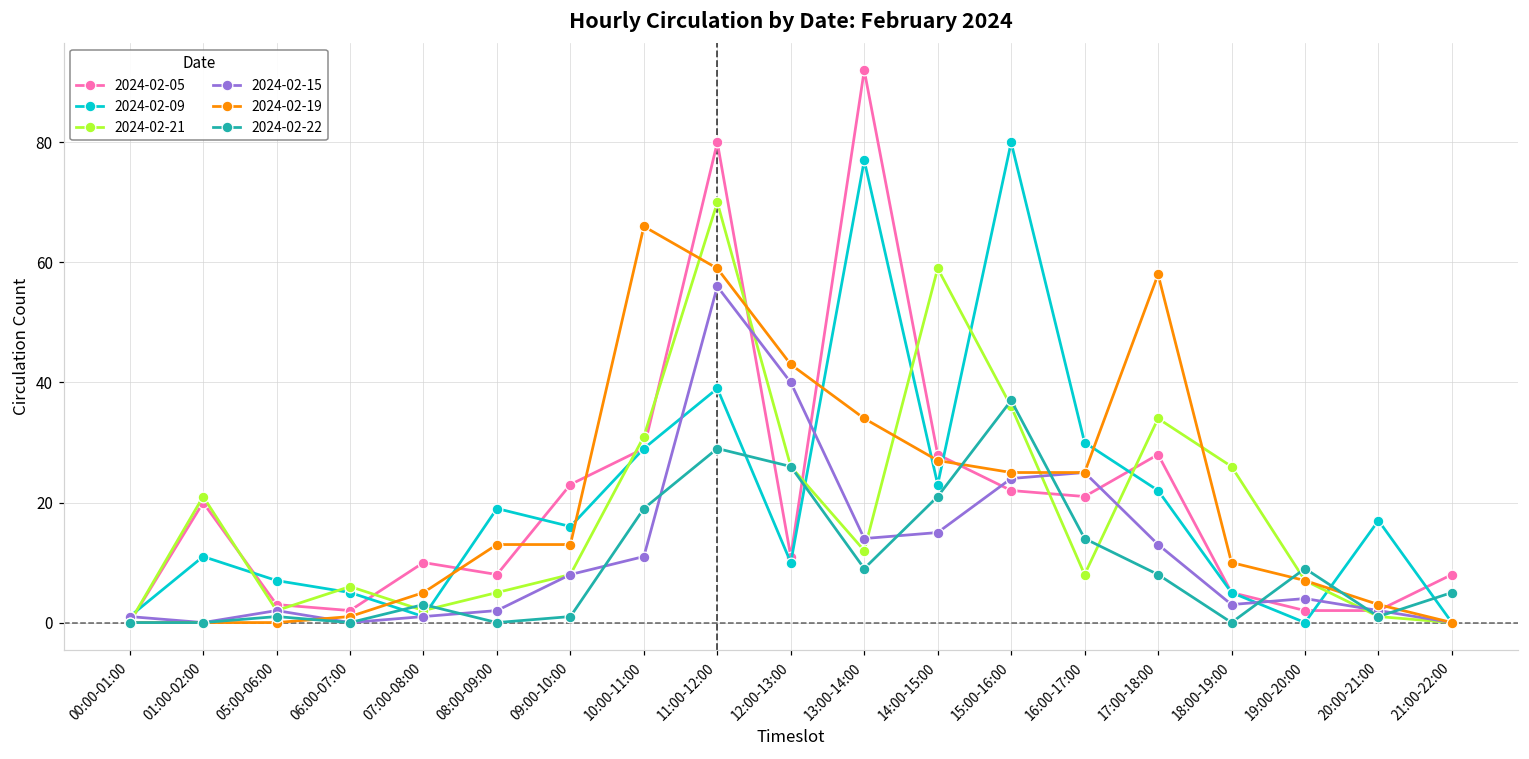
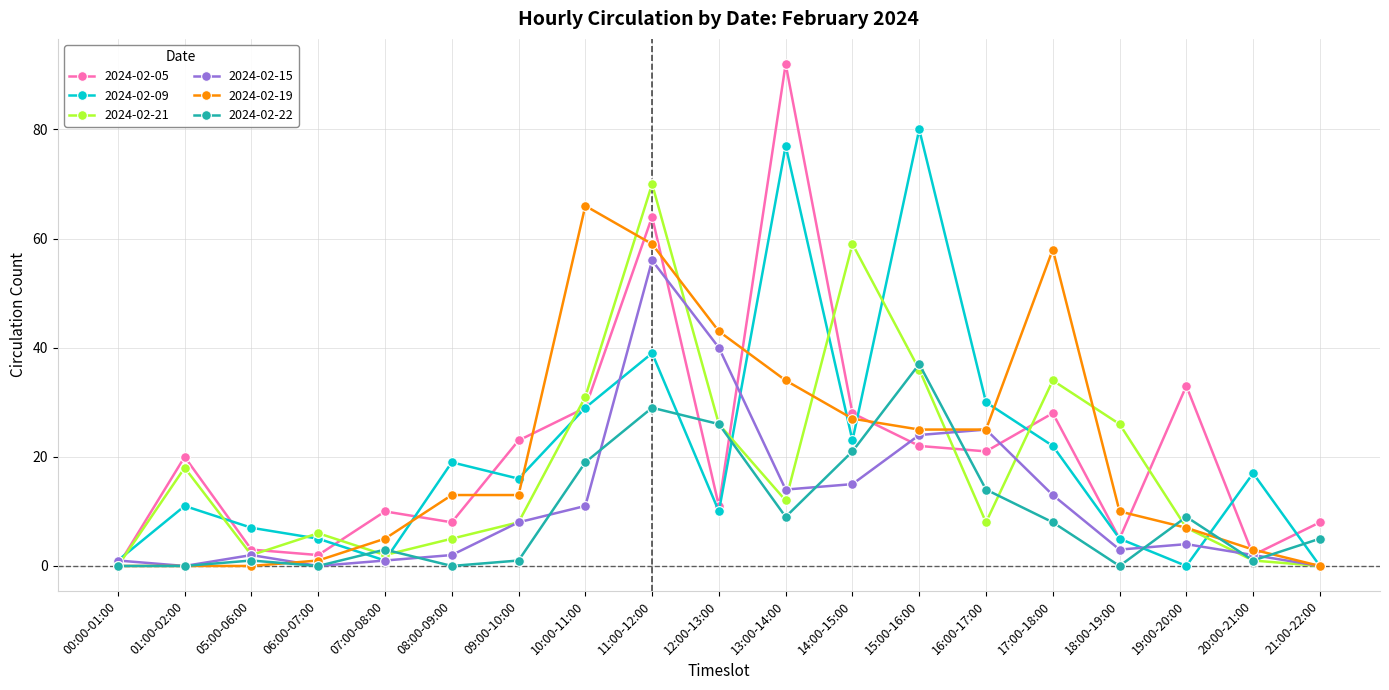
  {
    "2024-02-05": {
      "01:00-02:00": 20,
      "05:00-06:00": 3,
      "06:00-07:00": 2,
      "07:00-08:00": 10,
      "08:00-09:00": 8,
      "09:00-10:00": 23,
-     "11:00-12:00": 80,
+     "11:00-12:00": 64,
      "12:00-13:00": 11,
      "13:00-14:00": 92,
      "14:00-15:00": 28,
      "15:00-16:00": 22,
      "16:00-17:00": 21,
      "17:00-18:00": 28,
-     "19:00-20:00": 2,
+     "19:00-20:00": 33,
      "21:00-22:00": 8
    },
    "2024-02-21": {
-     "01:00-02:00": 21,
+     "01:00-02:00": 18,
      "06:00-07:00": 6,
      "07:00-08:00": 2,
      "08:00-09:00": 5,
      "10:00-11:00": 31,
      "11:00-12:00": 70,
      "13:00-14:00": 12,
      "14:00-15:00": 59,
      "15:00-16:00": 36,
      "16:00-17:00": 8,
      "17:00-18:00": 34,
      "18:00-19:00": 26
    },
    "2024-02-15": {
      "08:00-09:00": 2,
      "10:00-11:00": 11,
      "11:00-12:00": 56,
      "12:00-13:00": 40,
      "13:00-14:00": 14,
      "14:00-15:00": 15,
      "15:00-16:00": 24,
      "17:00-18:00": 13,
      "18:00-19:00": 3,
      "19:00-20:00": 4
    },
    "2024-02-19": {
      "05:00-06:00": 0,
      "06:00-07:00": 1,
      "07:00-08:00": 5,
      "08:00-09:00": 13,
      "09:00-10:00": 13,
      "10:00-11:00": 66,
      "11:00-12:00": 59,
      "12:00-13:00": 43,
      "13:00-14:00": 34,
      "14:00-15:00": 27,
      "15:00-16:00": 25,
      "17:00-18:00": 58,
      "18:00-19:00": 10,
      "20:00-21:00": 3
    }
  }
